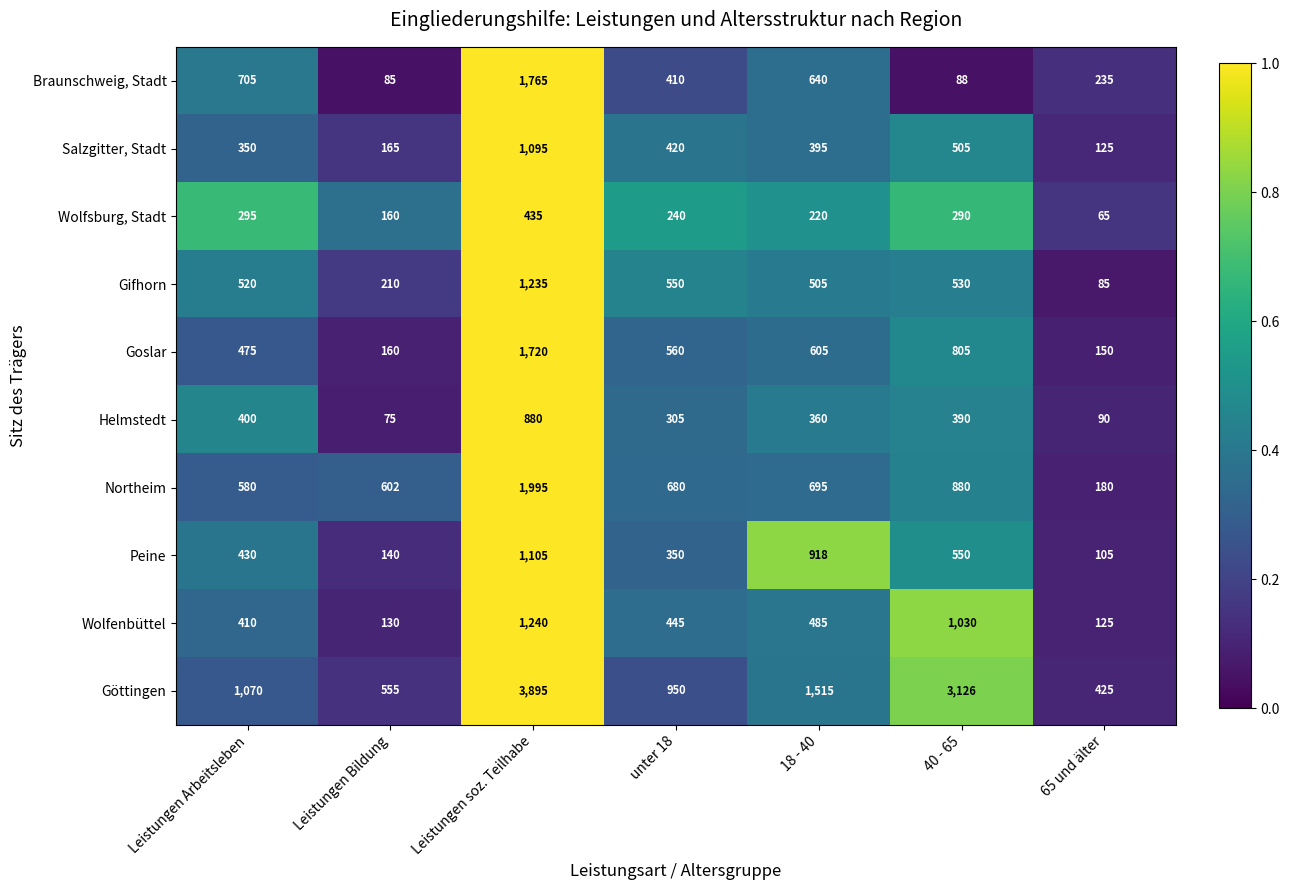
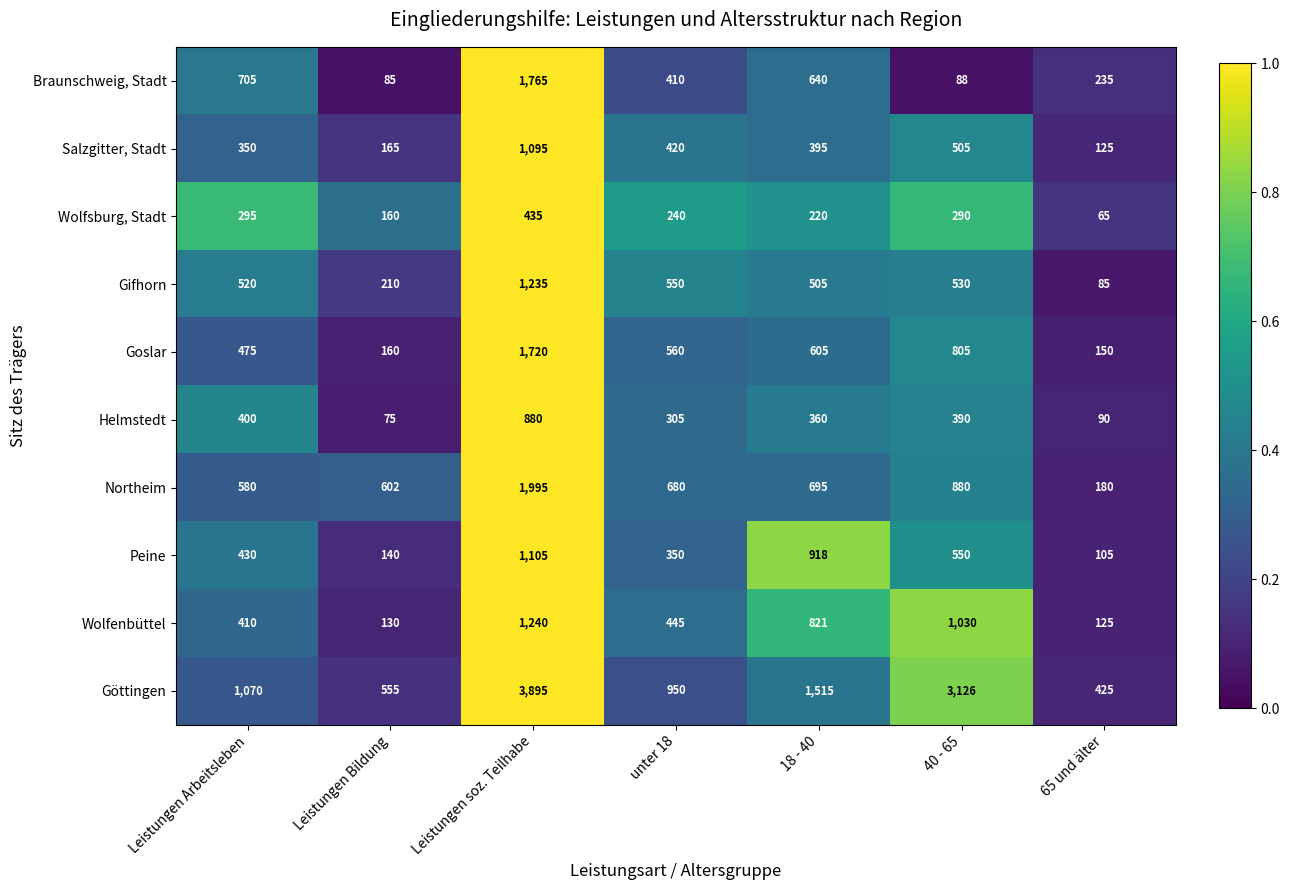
  {
    "Braunschweig, Stadt": {
      "Leistungen Arbeitsleben": "705",
      "Leistungen Bildung": "85",
      "Leistungen soz. Teilhabe": "1,765",
      "unter 18": "410",
      "18 - 40": "640",
      "40 - 65": "88",
      "65 und älter": "235"
    },
    "Salzgitter, Stadt": {
      "Leistungen Arbeitsleben": "350",
      "Leistungen Bildung": "165",
      "Leistungen soz. Teilhabe": "1,095",
      "unter 18": "420",
      "18 - 40": "395",
      "40 - 65": "505",
      "65 und älter": "125"
    },
    "Wolfsburg, Stadt": {
      "Leistungen Arbeitsleben": "295",
      "Leistungen Bildung": "160",
      "Leistungen soz. Teilhabe": "435",
      "unter 18": "240",
      "18 - 40": "220",
      "40 - 65": "290",
      "65 und älter": "65"
    },
    "Gifhorn": {
      "Leistungen Arbeitsleben": "520",
      "Leistungen Bildung": "210",
      "Leistungen soz. Teilhabe": "1,235",
      "unter 18": "550",
      "18 - 40": "505",
      "40 - 65": "530",
      "65 und älter": "85"
    },
    "Goslar": {
      "Leistungen Arbeitsleben": "475",
      "Leistungen Bildung": "160",
      "Leistungen soz. Teilhabe": "1,720",
      "unter 18": "560",
      "18 - 40": "605",
      "40 - 65": "805",
      "65 und älter": "150"
    },
    "Helmstedt": {
      "Leistungen Arbeitsleben": "400",
      "Leistungen Bildung": "75",
      "Leistungen soz. Teilhabe": "880",
      "unter 18": "305",
      "18 - 40": "360",
      "40 - 65": "390",
      "65 und älter": "90"
    },
    "Northeim": {
      "Leistungen Arbeitsleben": "580",
      "Leistungen Bildung": "602",
      "Leistungen soz. Teilhabe": "1,995",
      "unter 18": "680",
      "18 - 40": "695",
      "40 - 65": "880",
      "65 und älter": "180"
    },
    "Peine": {
      "Leistungen Arbeitsleben": "430",
      "Leistungen Bildung": "140",
      "Leistungen soz. Teilhabe": "1,105",
      "unter 18": "350",
      "18 - 40": "918",
      "40 - 65": "550",
      "65 und älter": "105"
    },
    "Wolfenbüttel": {
      "Leistungen Arbeitsleben": "410",
      "Leistungen Bildung": "130",
      "Leistungen soz. Teilhabe": "1,240",
      "unter 18": "445",
-     "18 - 40": "485",
+     "18 - 40": "821",
      "40 - 65": "1,030",
      "65 und älter": "125"
    },
    "Göttingen": {
      "Leistungen Arbeitsleben": "1,070",
      "Leistungen Bildung": "555",
      "Leistungen soz. Teilhabe": "3,895",
      "unter 18": "950",
      "18 - 40": "1,515",
      "40 - 65": "3,126",
      "65 und älter": "425"
    }
  }
